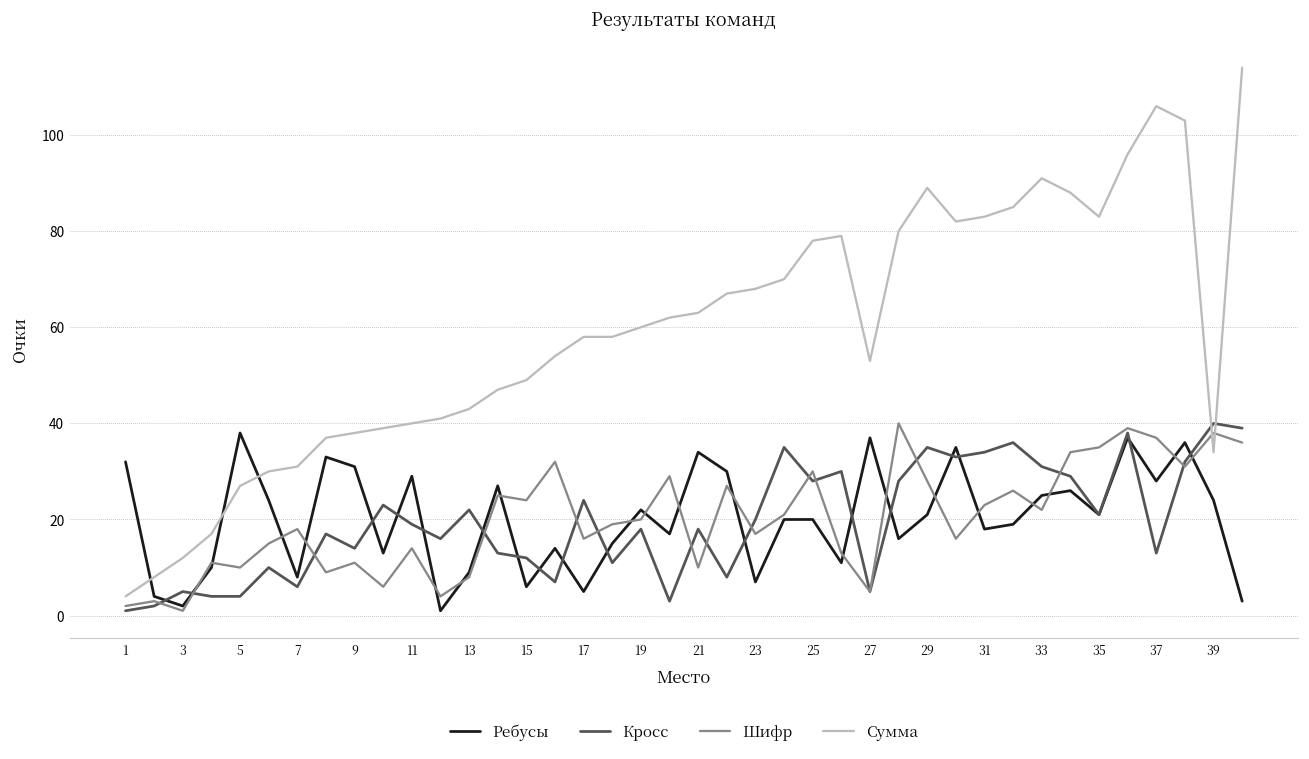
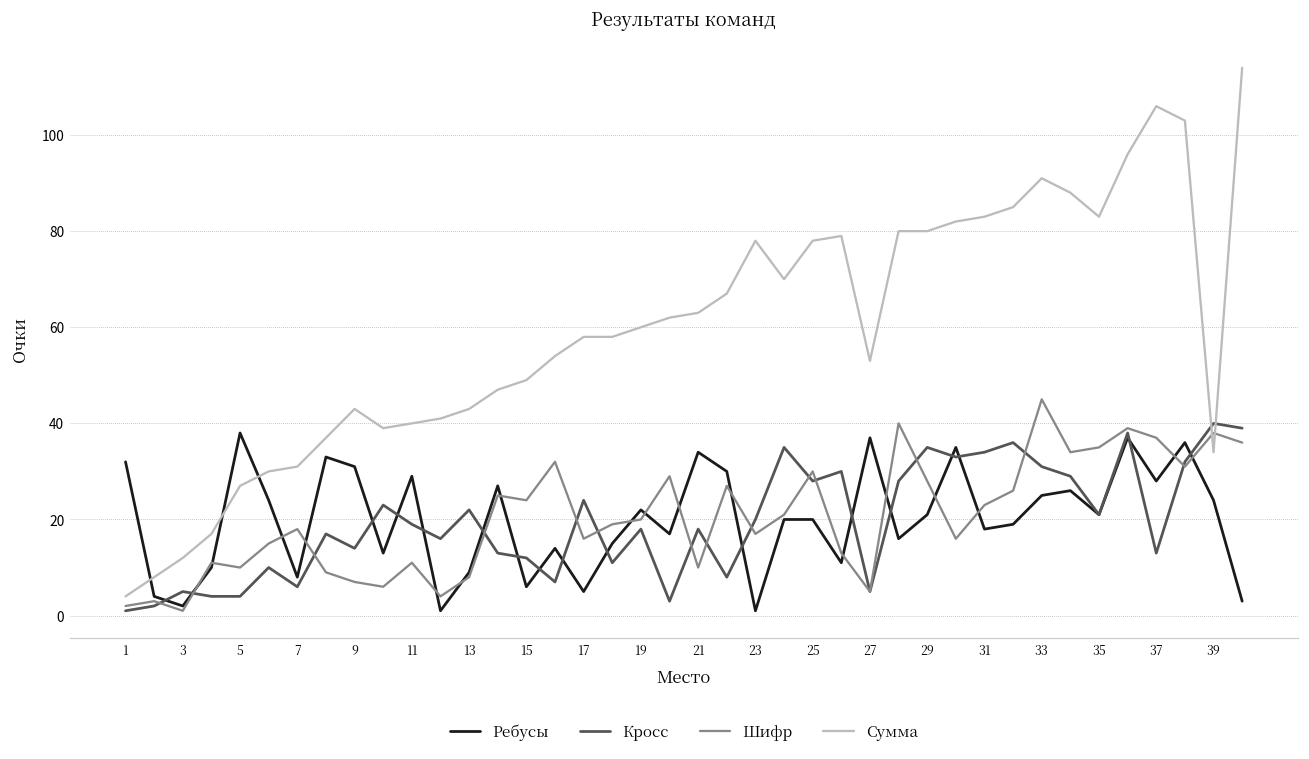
  {
    "Ребусы": {
      "1": 32,
      "3": 2,
      "5": 38,
      "7": 8,
      "9": 31,
      "11": 29,
      "13": 9,
      "15": 6,
      "17": 5,
      "19": 22,
      "21": 34,
-     "23": 7,
+     "23": 1,
      "25": 20,
      "27": 37,
      "29": 21,
      "31": 18,
      "33": 25,
      "37": 28,
      "39": 24
    },
    "Кросс": {
      "1": 1,
      "3": 5,
      "5": 4,
      "7": 6,
      "9": 14,
      "11": 19,
      "13": 22,
      "15": 12,
      "17": 24,
      "19": 18,
      "21": 18,
      "23": 20,
      "25": 28,
      "29": 35,
      "31": 34,
      "33": 31,
      "37": 13,
      "39": 40
    },
    "Шифр": {
      "1": 2,
      "3": 1,
      "5": 10,
      "7": 18,
-     "9": 11,
-     "11": 14,
+     "9": 7,
+     "11": 11,
      "13": 8,
      "15": 24,
      "17": 16,
      "19": 20,
      "21": 10,
      "23": 17,
      "25": 30,
      "29": 28,
      "31": 23,
-     "33": 22,
+     "33": 45,
      "35": 35,
      "37": 37,
      "39": 38
    },
    "Сумма": {
      "1": 4,
      "3": 12,
      "5": 27,
      "7": 31,
-     "9": 38,
+     "9": 43,
      "11": 40,
      "13": 43,
      "15": 49,
      "17": 58,
      "19": 60,
      "21": 63,
-     "23": 68,
+     "23": 78,
      "25": 78,
      "27": 53,
-     "29": 89,
+     "29": 80,
      "31": 83,
      "33": 91,
      "35": 83,
      "37": 106,
      "39": 34
    }
  }
